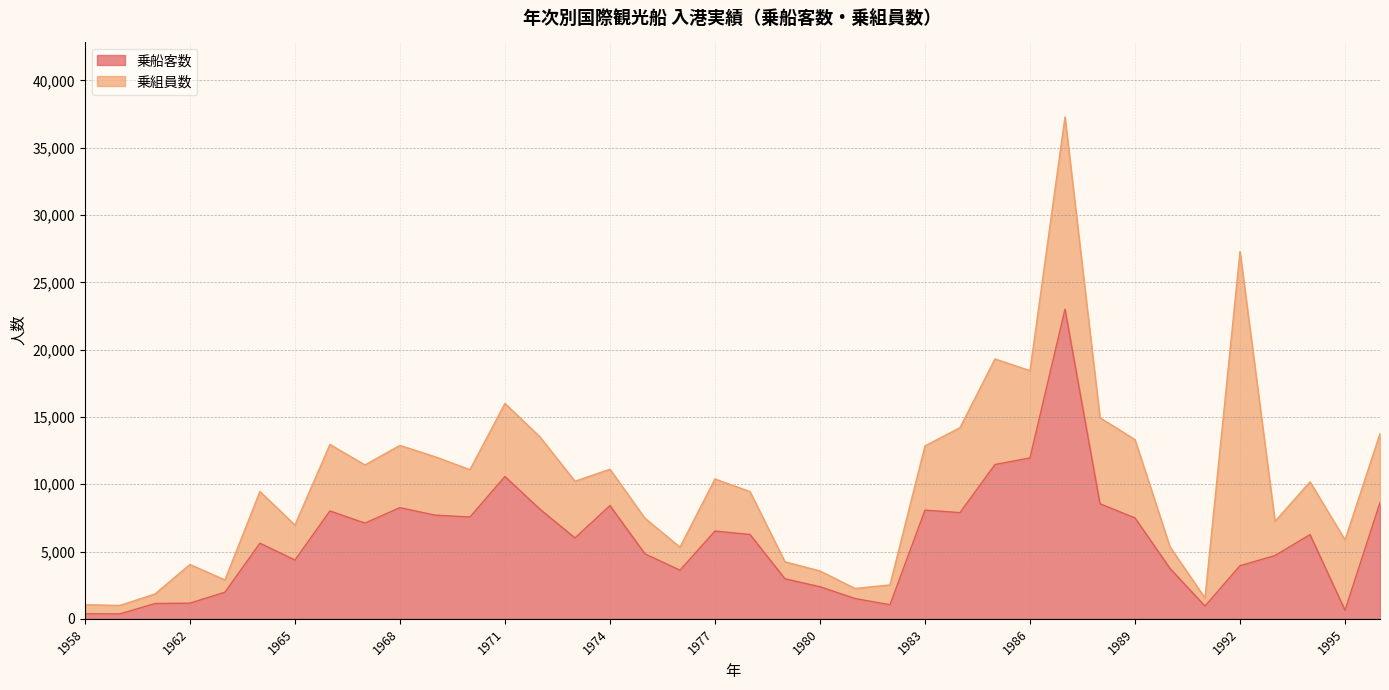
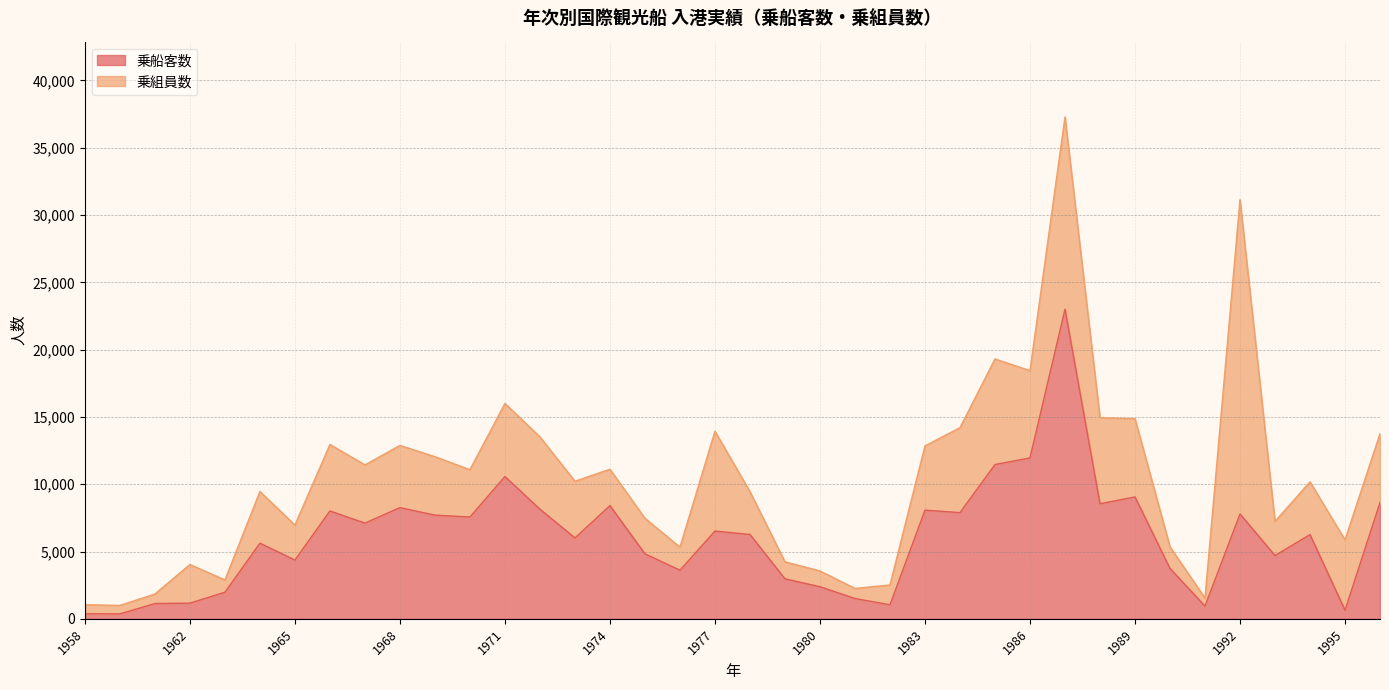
  {
    "乗船客数": {
      "1958": "400",
      "1962": "1,200",
      "1965": "4,400",
      "1968": "8,300",
      "1971": "10,600",
      "1974": "8,400",
      "1977": "6,500",
      "1980": "2,400",
      "1983": "8,100",
      "1986": "12,000",
-     "1989": "7,500",
-     "1992": "3,900",
+     "1989": "9,100",
+     "1992": "7,800",
      "1995": "600"
    },
    "乗組員数": {
      "1958": "700",
      "1962": "2,900",
      "1965": "2,600",
      "1968": "4,600",
      "1971": "5,400",
      "1974": "2,700",
-     "1977": "3,900",
+     "1977": "7,400",
      "1980": "1,200",
      "1983": "4,800",
      "1986": "6,500",
      "1989": "5,800",
      "1992": "23,300",
      "1995": "5,200"
    }
  }
